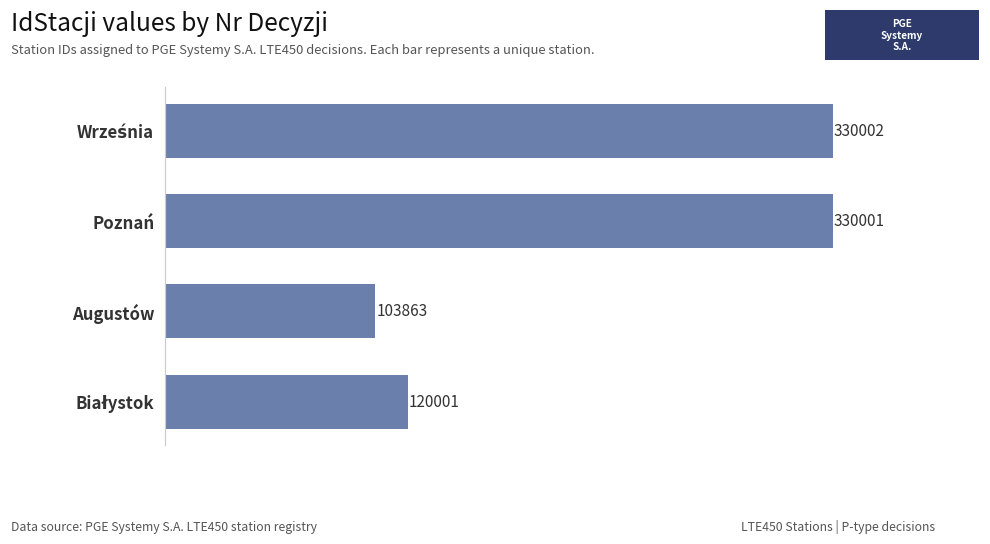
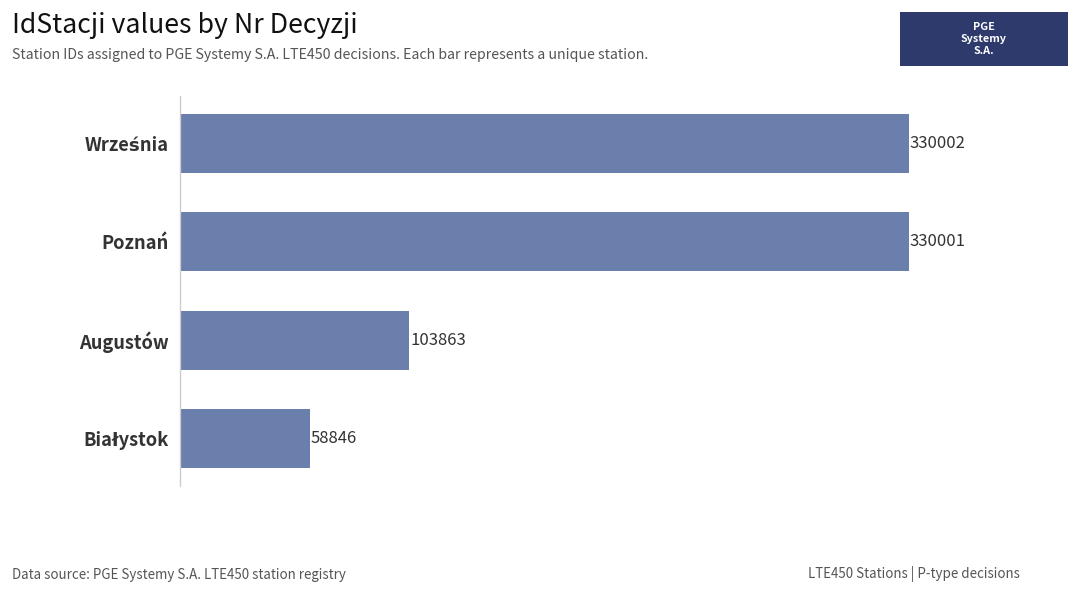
  {
    "Września": 330002,
    "Poznań": 330001,
    "Augustów": 103863,
-   "Białystok": 120001
+   "Białystok": 58846
  }
